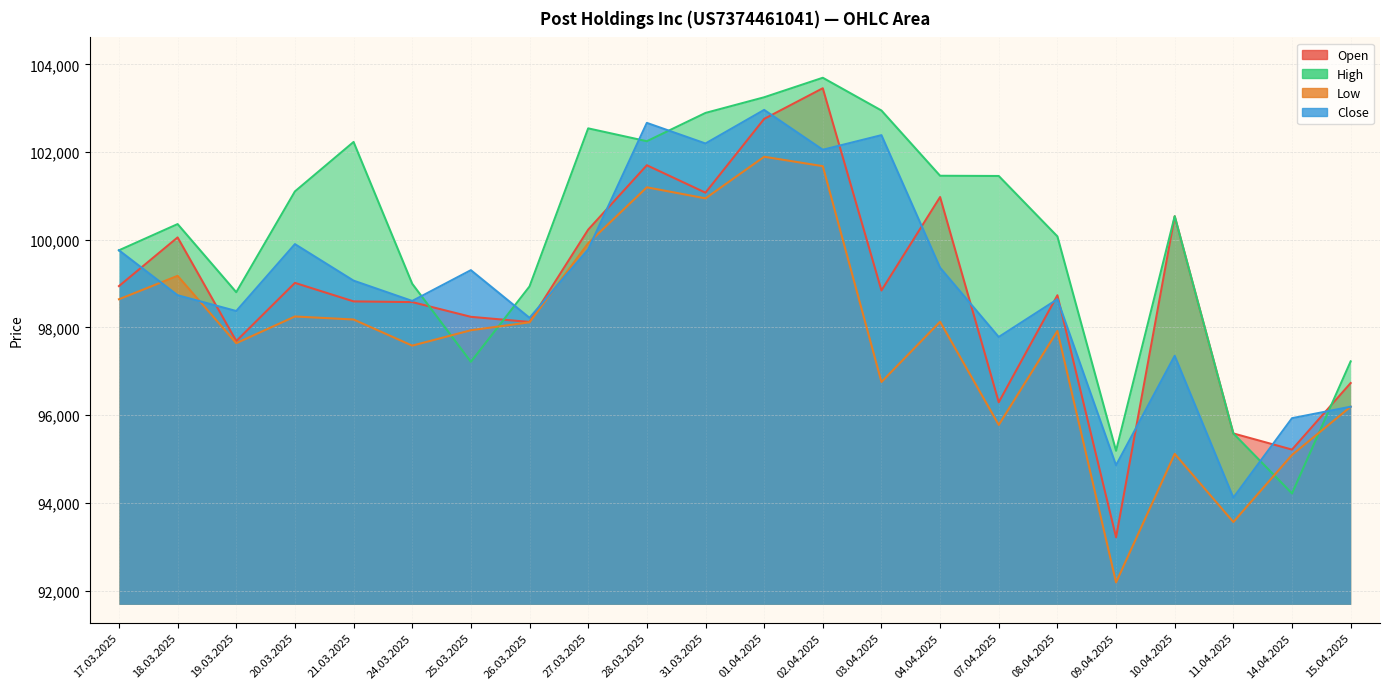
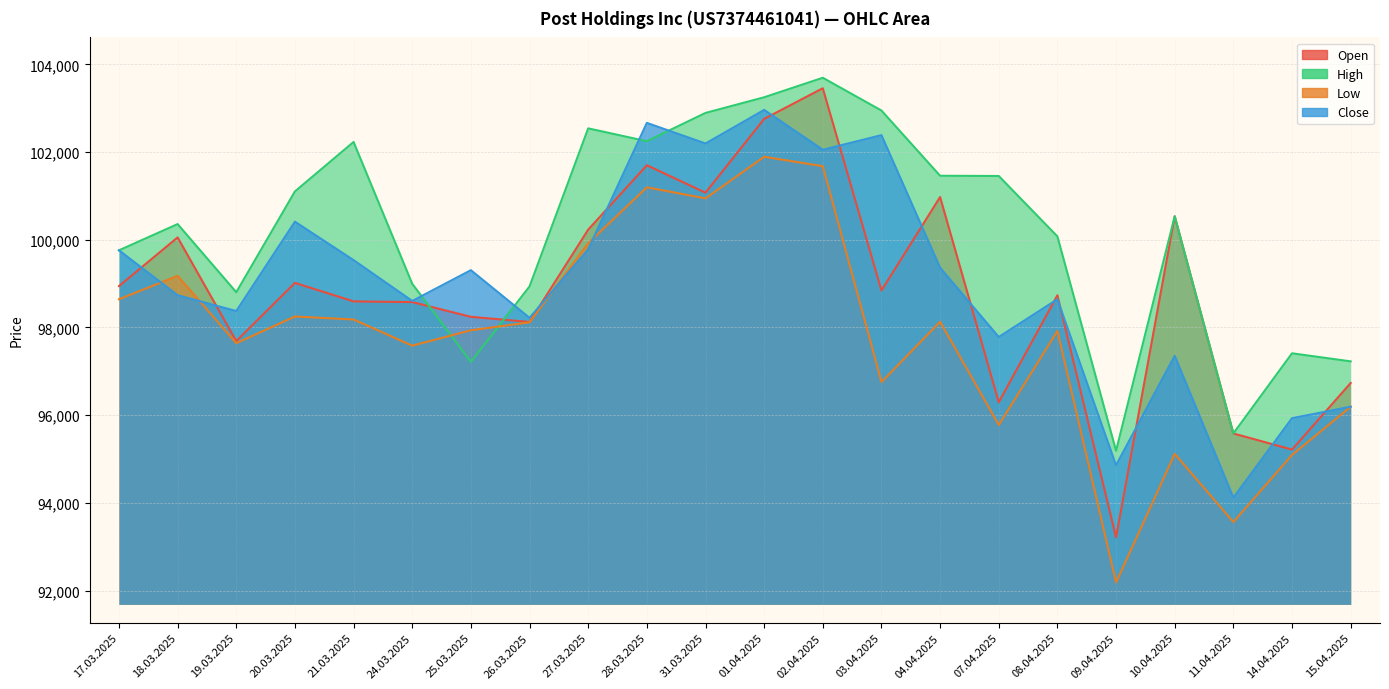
  {
    "High": {
      "18.03.2025": "100,400",
      "19.03.2025": "98,800",
      "20.03.2025": "101,100",
      "21.03.2025": "102,200",
      "24.03.2025": "99,000",
      "25.03.2025": "97,200",
      "26.03.2025": "98,900",
      "27.03.2025": "102,500",
      "28.03.2025": "102,200",
      "31.03.2025": "102,900",
      "01.04.2025": "103,200",
      "02.04.2025": "103,700",
      "03.04.2025": "102,900",
      "04.04.2025": "101,500",
      "07.04.2025": "101,500",
      "08.04.2025": "100,100",
      "09.04.2025": "95,200",
-     "14.04.2025": "94,200",
+     "14.04.2025": "97,400",
      "15.04.2025": "97,200"
    },
    "Close": {
      "18.03.2025": "98,700",
      "19.03.2025": "98,400",
-     "20.03.2025": "99,900",
-     "21.03.2025": "99,100",
+     "20.03.2025": "100,400",
+     "21.03.2025": "99,500",
      "25.03.2025": "99,300",
      "26.03.2025": "98,200",
      "27.03.2025": "99,800",
      "28.03.2025": "102,700",
      "31.03.2025": "102,200",
      "01.04.2025": "103,000",
      "02.04.2025": "102,100",
      "03.04.2025": "102,400",
      "04.04.2025": "99,400",
      "07.04.2025": "97,800",
      "08.04.2025": "98,600",
      "09.04.2025": "94,900",
      "10.04.2025": "97,400",
      "11.04.2025": "94,100",
      "14.04.2025": "95,900"
    }
  }
